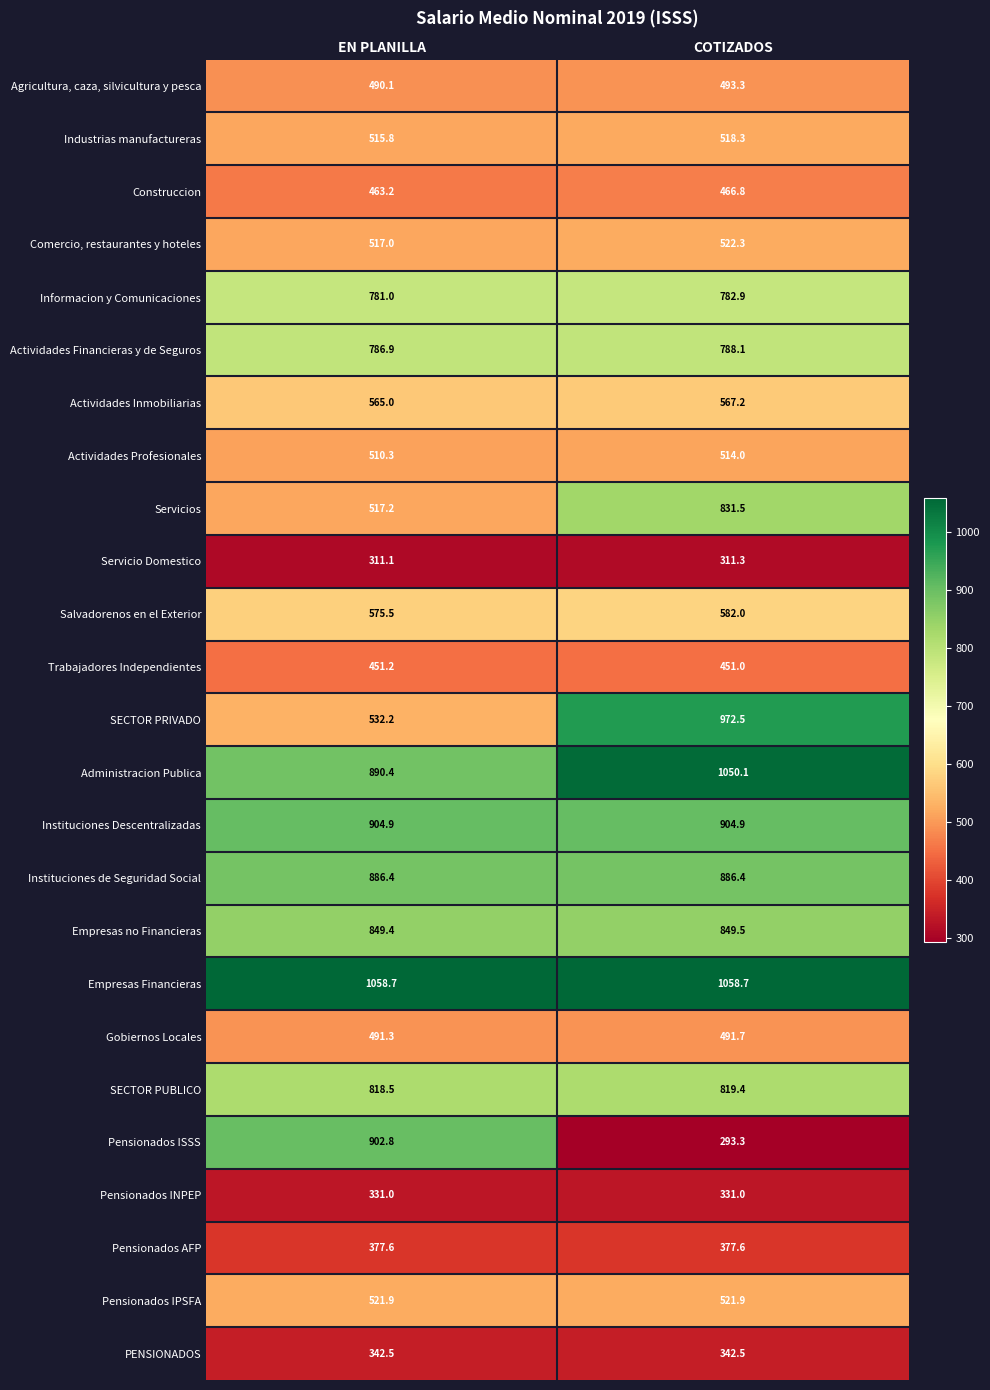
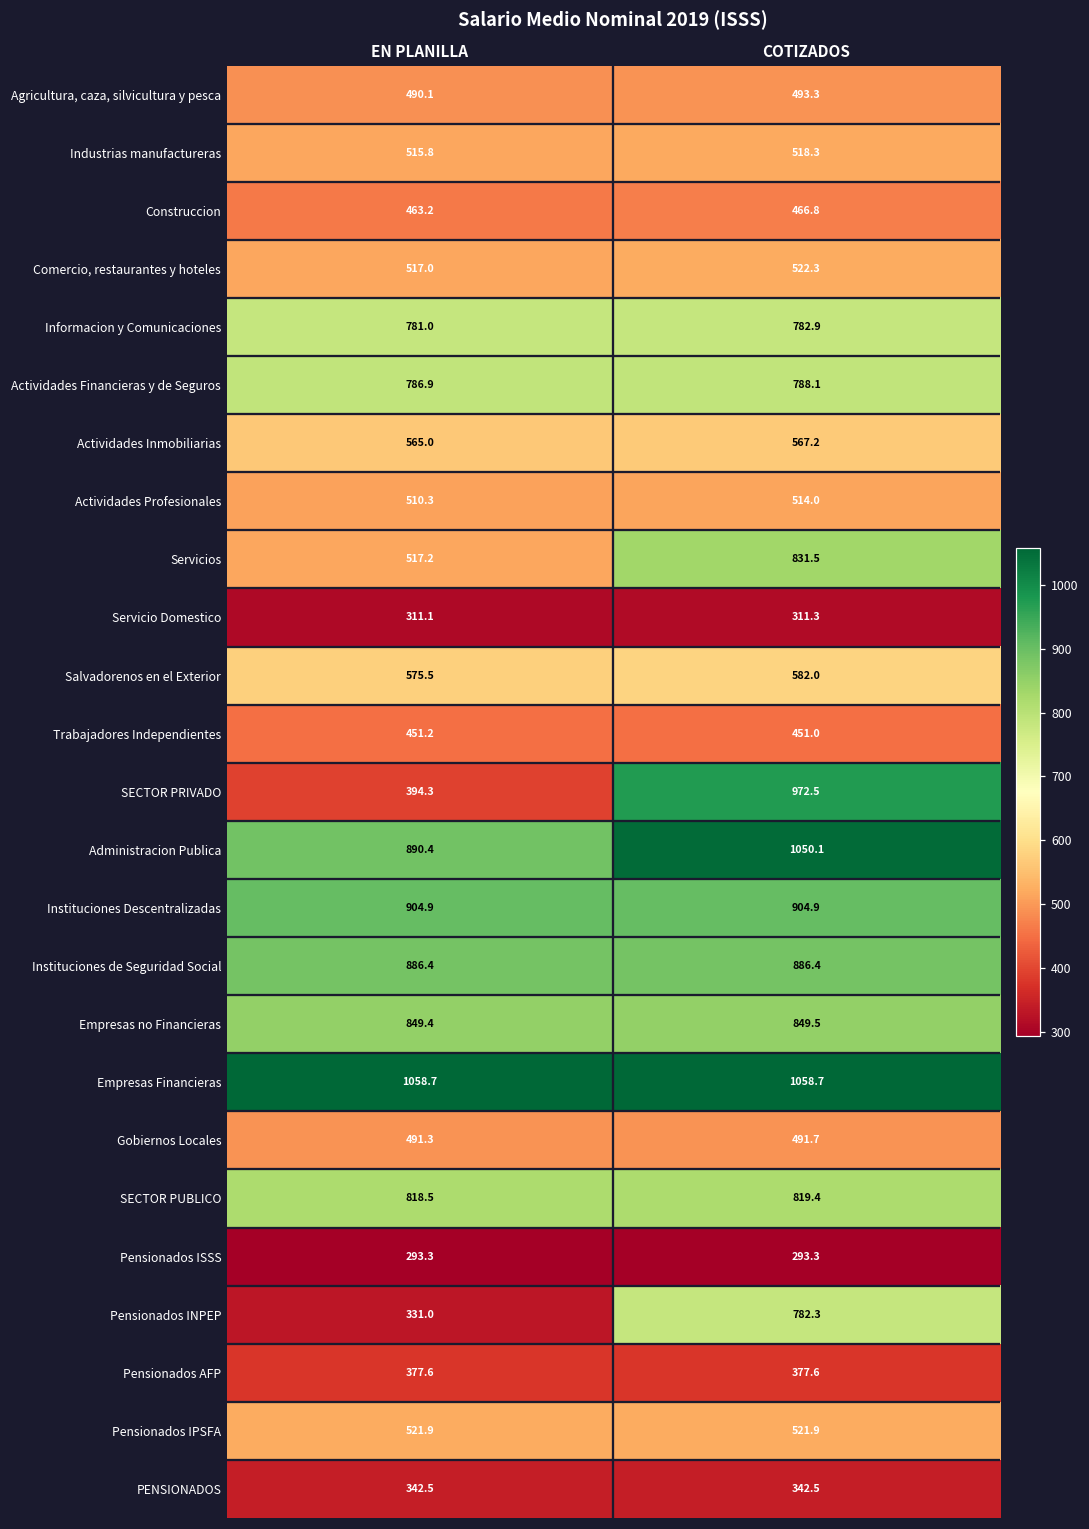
  {
    "Agricultura, caza, silvicultura y pesca": {
      "EN PLANILLA": 490.1,
      "COTIZADOS": 493.3
    },
    "Industrias manufactureras": {
      "EN PLANILLA": 515.8,
      "COTIZADOS": 518.3
    },
    "Construccion": {
      "EN PLANILLA": 463.2,
      "COTIZADOS": 466.8
    },
    "Comercio, restaurantes y hoteles": {
      "EN PLANILLA": 517.0,
      "COTIZADOS": 522.3
    },
    "Informacion y Comunicaciones": {
      "EN PLANILLA": 781.0,
      "COTIZADOS": 782.9
    },
    "Actividades Financieras y de Seguros": {
      "EN PLANILLA": 786.9,
      "COTIZADOS": 788.1
    },
    "Actividades Inmobiliarias": {
      "EN PLANILLA": 565.0,
      "COTIZADOS": 567.2
    },
    "Actividades Profesionales": {
      "EN PLANILLA": 510.3,
      "COTIZADOS": 514.0
    },
    "Servicios": {
      "EN PLANILLA": 517.2,
      "COTIZADOS": 831.5
    },
    "Servicio Domestico": {
      "EN PLANILLA": 311.1,
      "COTIZADOS": 311.3
    },
    "Salvadorenos en el Exterior": {
      "EN PLANILLA": 575.5,
      "COTIZADOS": 582.0
    },
    "Trabajadores Independientes": {
      "EN PLANILLA": 451.2,
      "COTIZADOS": 451.0
    },
    "SECTOR PRIVADO": {
-     "EN PLANILLA": 532.2,
+     "EN PLANILLA": 394.3,
      "COTIZADOS": 972.5
    },
    "Administracion Publica": {
      "EN PLANILLA": 890.4,
      "COTIZADOS": 1050.1
    },
    "Instituciones Descentralizadas": {
      "EN PLANILLA": 904.9,
      "COTIZADOS": 904.9
    },
    "Instituciones de Seguridad Social": {
      "EN PLANILLA": 886.4,
      "COTIZADOS": 886.4
    },
    "Empresas no Financieras": {
      "EN PLANILLA": 849.4,
      "COTIZADOS": 849.5
    },
    "Empresas Financieras": {
      "EN PLANILLA": 1058.7,
      "COTIZADOS": 1058.7
    },
    "Gobiernos Locales": {
      "EN PLANILLA": 491.3,
      "COTIZADOS": 491.7
    },
    "SECTOR PUBLICO": {
      "EN PLANILLA": 818.5,
      "COTIZADOS": 819.4
    },
    "Pensionados ISSS": {
-     "EN PLANILLA": 902.8,
+     "EN PLANILLA": 293.3,
      "COTIZADOS": 293.3
    },
    "Pensionados INPEP": {
      "EN PLANILLA": 331.0,
-     "COTIZADOS": 331.0
+     "COTIZADOS": 782.3
    },
    "Pensionados AFP": {
      "EN PLANILLA": 377.6,
      "COTIZADOS": 377.6
    },
    "Pensionados IPSFA": {
      "EN PLANILLA": 521.9,
      "COTIZADOS": 521.9
    },
    "PENSIONADOS": {
      "EN PLANILLA": 342.5,
      "COTIZADOS": 342.5
    }
  }
